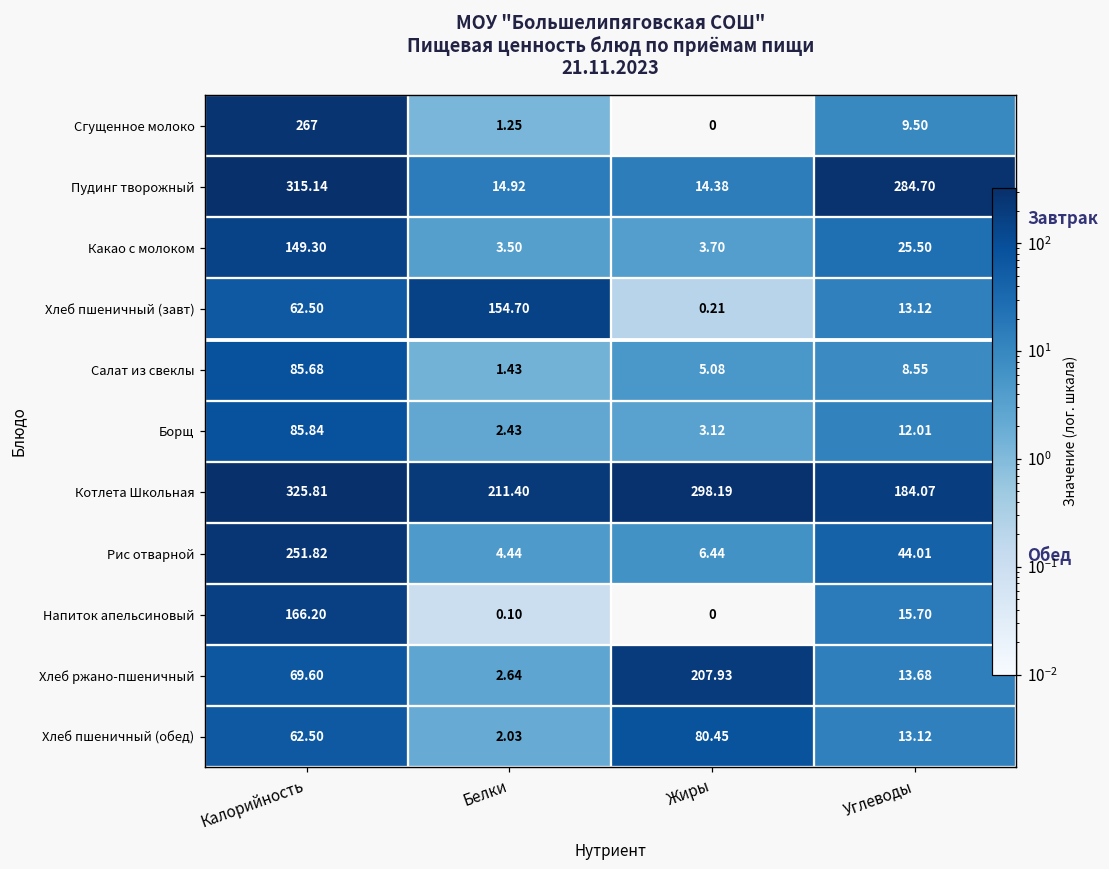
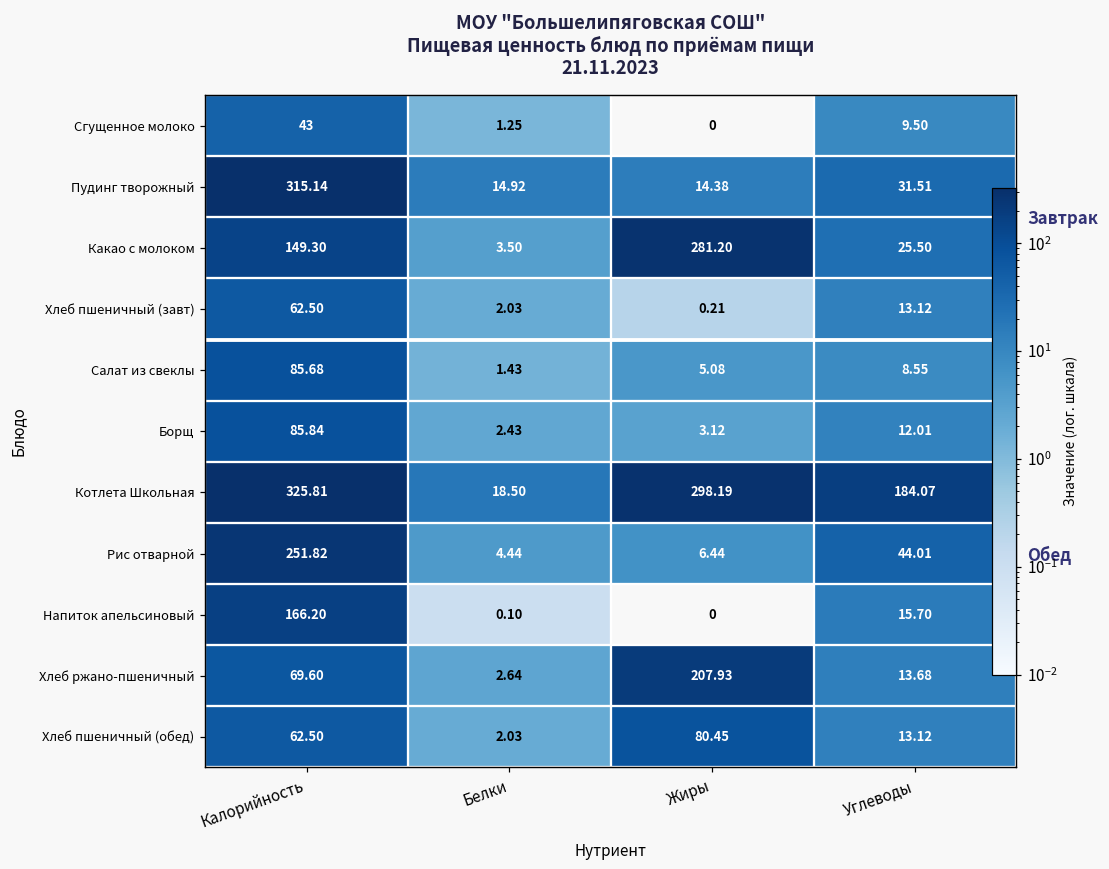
  {
    "Сгущенное молоко": {
-     "Калорийность": 267,
+     "Калорийность": 43,
      "Белки": 1.25,
      "Жиры": 0,
      "Углеводы": 9.50
    },
    "Пудинг творожный": {
      "Калорийность": 315.14,
      "Белки": 14.92,
      "Жиры": 14.38,
-     "Углеводы": 284.70
+     "Углеводы": 31.51
    },
    "Какао с молоком": {
      "Калорийность": 149.30,
      "Белки": 3.50,
-     "Жиры": 3.70,
+     "Жиры": 281.20,
      "Углеводы": 25.50
    },
    "Хлеб пшеничный (завт)": {
      "Калорийность": 62.50,
-     "Белки": 154.70,
+     "Белки": 2.03,
      "Жиры": 0.21,
      "Углеводы": 13.12
    },
    "Салат из свеклы": {
      "Калорийность": 85.68,
      "Белки": 1.43,
      "Жиры": 5.08,
      "Углеводы": 8.55
    },
    "Борщ": {
      "Калорийность": 85.84,
      "Белки": 2.43,
      "Жиры": 3.12,
      "Углеводы": 12.01
    },
    "Котлета Школьная": {
      "Калорийность": 325.81,
-     "Белки": 211.40,
+     "Белки": 18.50,
      "Жиры": 298.19,
      "Углеводы": 184.07
    },
    "Рис отварной": {
      "Калорийность": 251.82,
      "Белки": 4.44,
      "Жиры": 6.44,
      "Углеводы": 44.01
    },
    "Напиток апельсиновый": {
      "Калорийность": 166.20,
      "Белки": 0.10,
      "Жиры": 0,
      "Углеводы": 15.70
    },
    "Хлеб ржано-пшеничный": {
      "Калорийность": 69.60,
      "Белки": 2.64,
      "Жиры": 207.93,
      "Углеводы": 13.68
    },
    "Хлеб пшеничный (обед)": {
      "Калорийность": 62.50,
      "Белки": 2.03,
      "Жиры": 80.45,
      "Углеводы": 13.12
    }
  }
